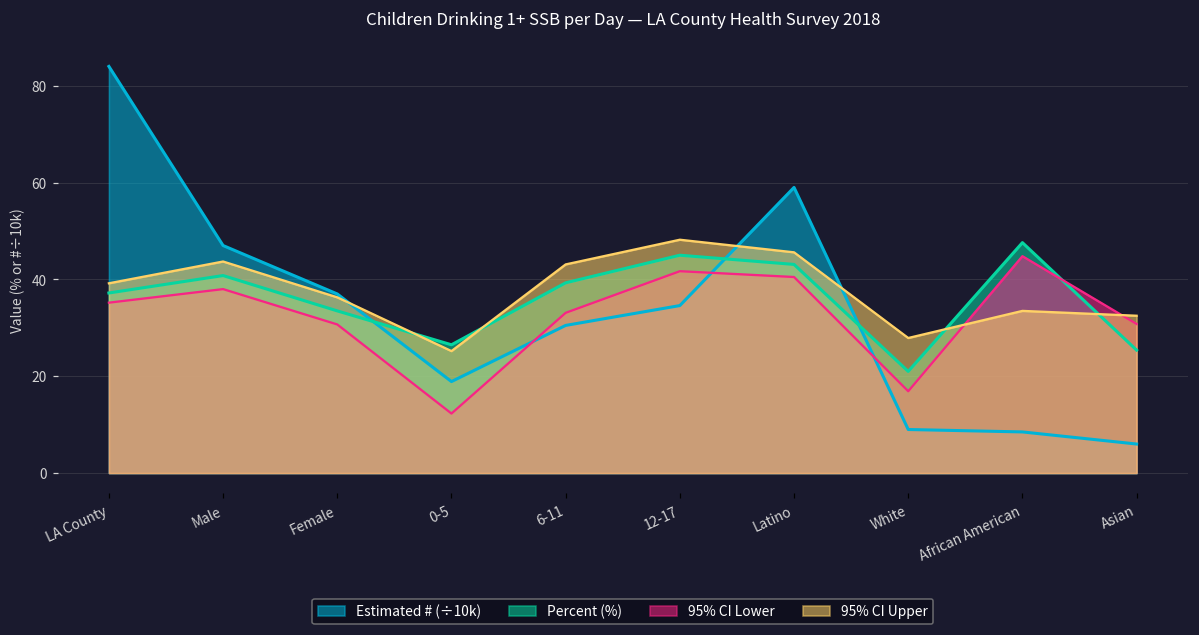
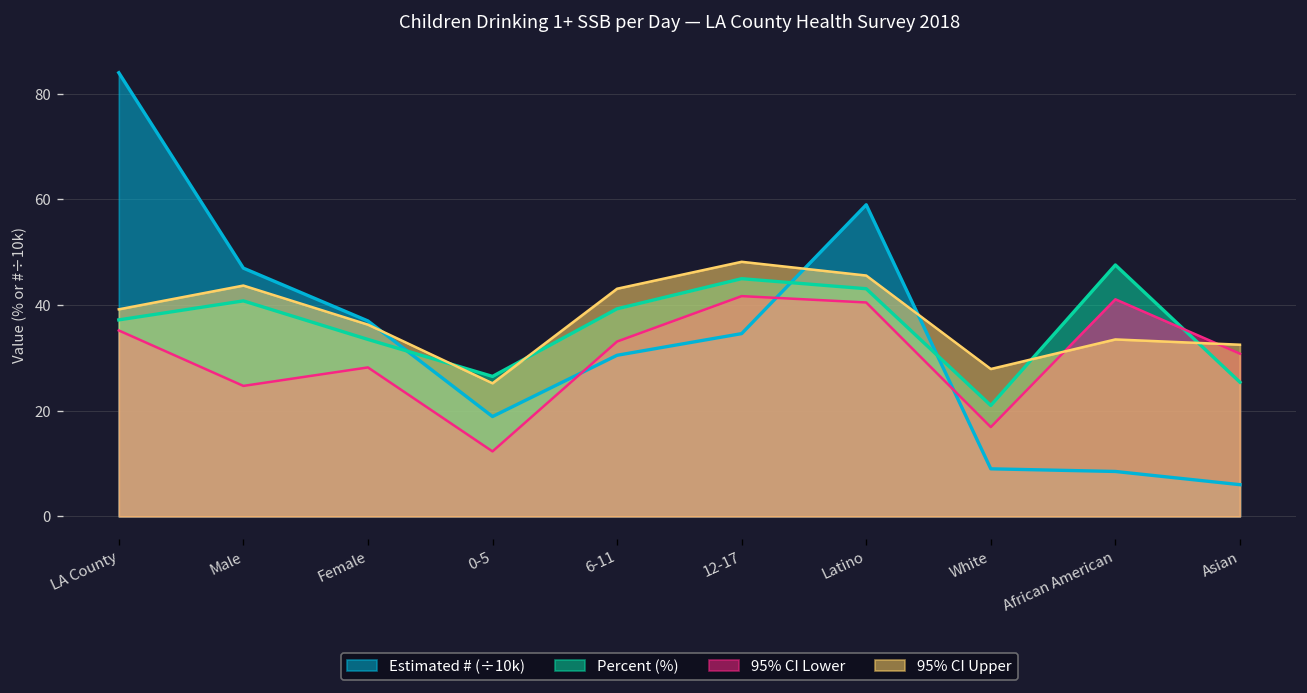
  {
    "95% CI Lower": {
      "LA County": 35,
-     "Male": 38,
-     "Female": 31,
+     "Male": 25,
+     "Female": 28,
      "0-5": 12,
      "6-11": 33,
      "12-17": 42,
      "Latino": 41,
      "White": 17,
-     "African American": 45,
+     "African American": 41,
      "Asian": 31
    },
    "95% CI Upper": {
      "LA County": 39,
      "Male": 44,
      "Female": 36,
      "0-5": 25,
      "6-11": 43,
      "12-17": 48,
      "Latino": 46,
      "White": 28,
      "African American": 34,
      "Asian": 33
    }
  }
